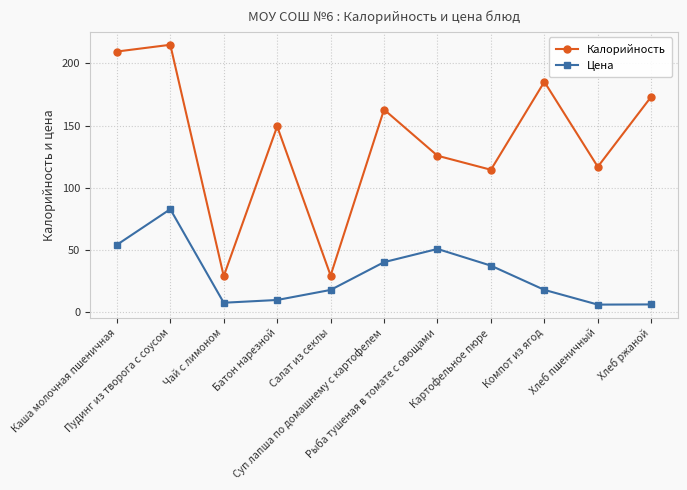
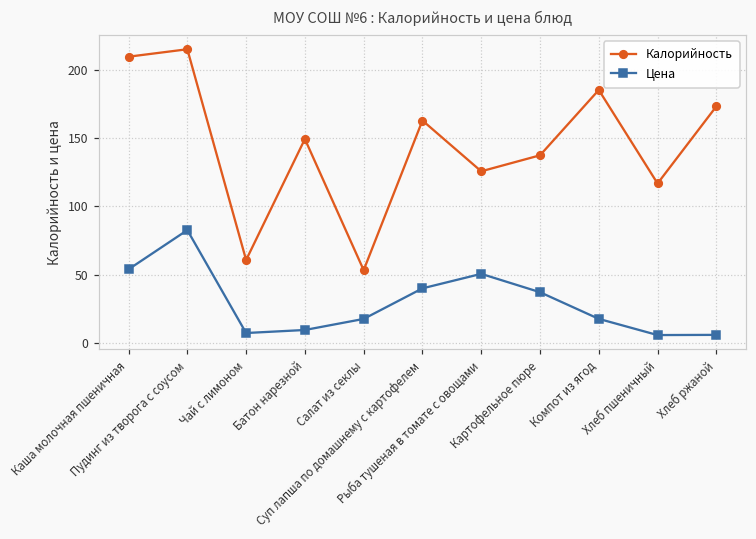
  {
    "Калорийность": {
      "Каша молочная пшеничная": 210,
      "Пудинг из творога с соусом": 215,
-     "Чай с лимоном": 29,
+     "Чай с лимоном": 61,
      "Батон нарезной": 149,
-     "Салат из секлы": 29,
+     "Салат из секлы": 53,
      "Суп лапша по домашнему с картофелем": 163,
      "Рыба тушеная в томате с овощами": 126,
-     "Картофельное пюре": 114,
+     "Картофельное пюре": 137,
      "Компот из ягод": 185,
      "Хлеб пшеничный": 117,
      "Хлеб ржаной": 173
    },
    "Цена": {
      "Каша молочная пшеничная": 54,
      "Пудинг из творога с соусом": 83,
      "Чай с лимоном": 7,
      "Батон нарезной": 10,
      "Салат из секлы": 18,
      "Суп лапша по домашнему с картофелем": 40,
      "Рыба тушеная в томате с овощами": 51,
      "Картофельное пюре": 37,
      "Компот из ягод": 18,
      "Хлеб пшеничный": 6,
      "Хлеб ржаной": 6
    }
  }
